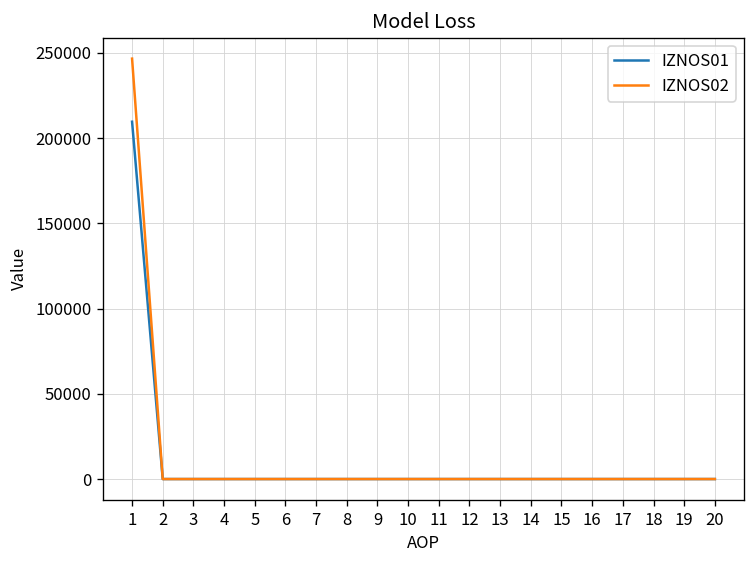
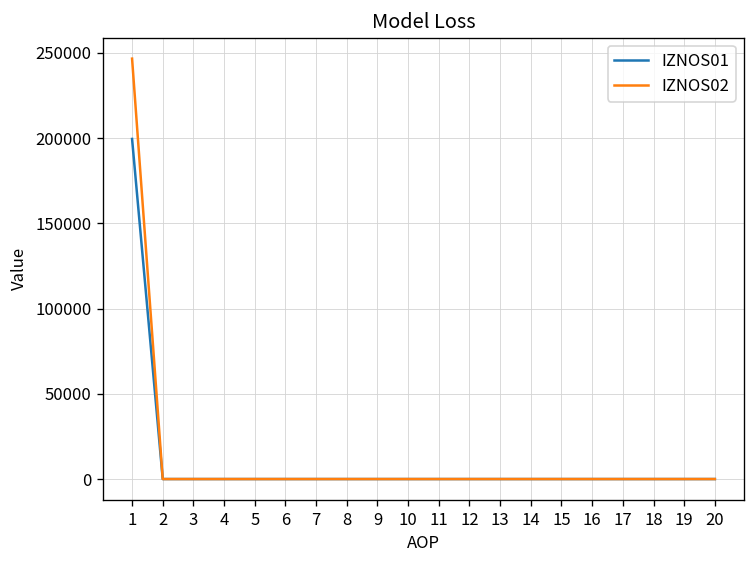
  {
    "IZNOS01": {
-     "1": 210000
+     "1": 200000
    },
    "IZNOS02": {
      "1": 247000
    }
  }
